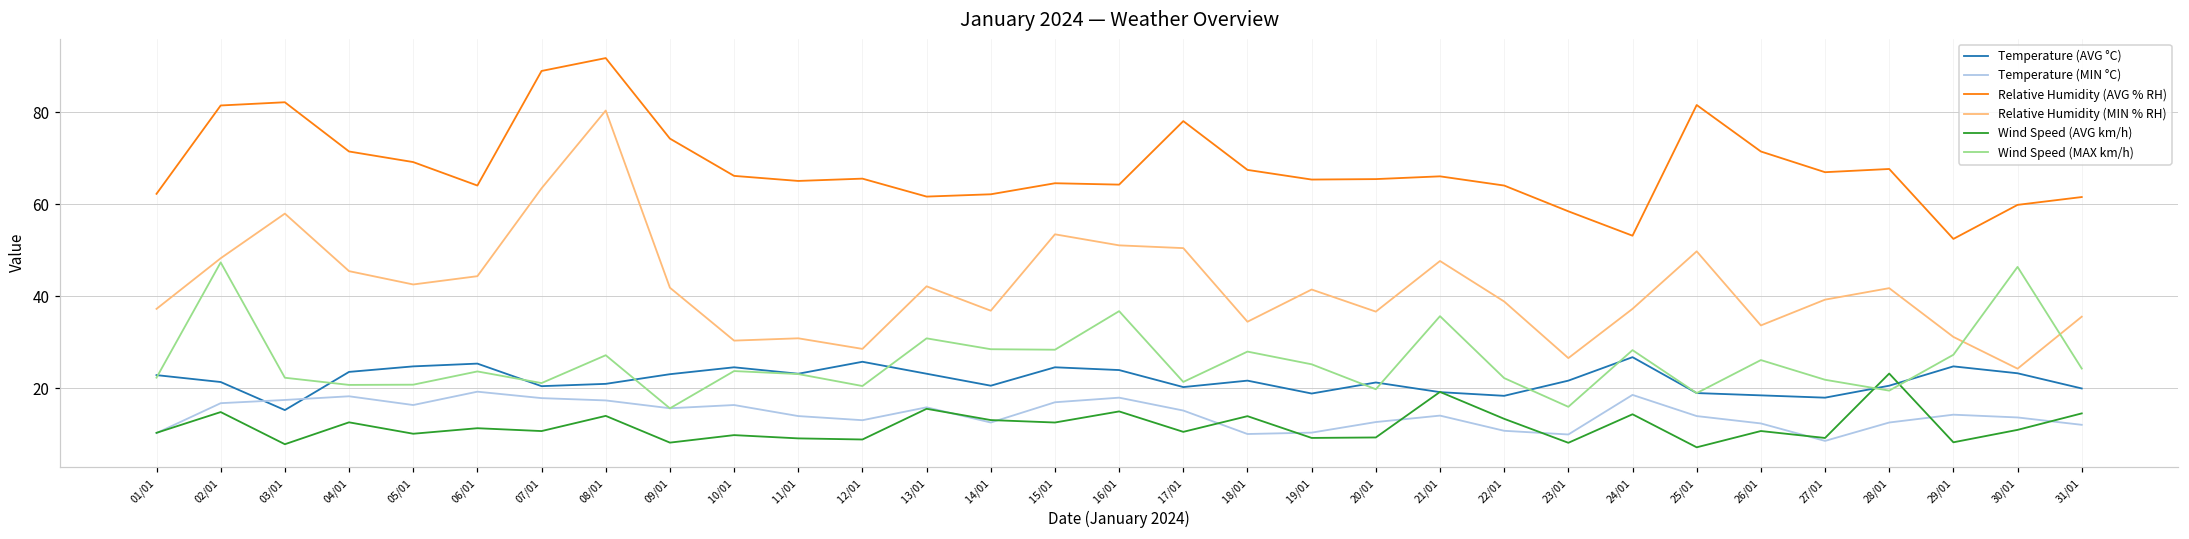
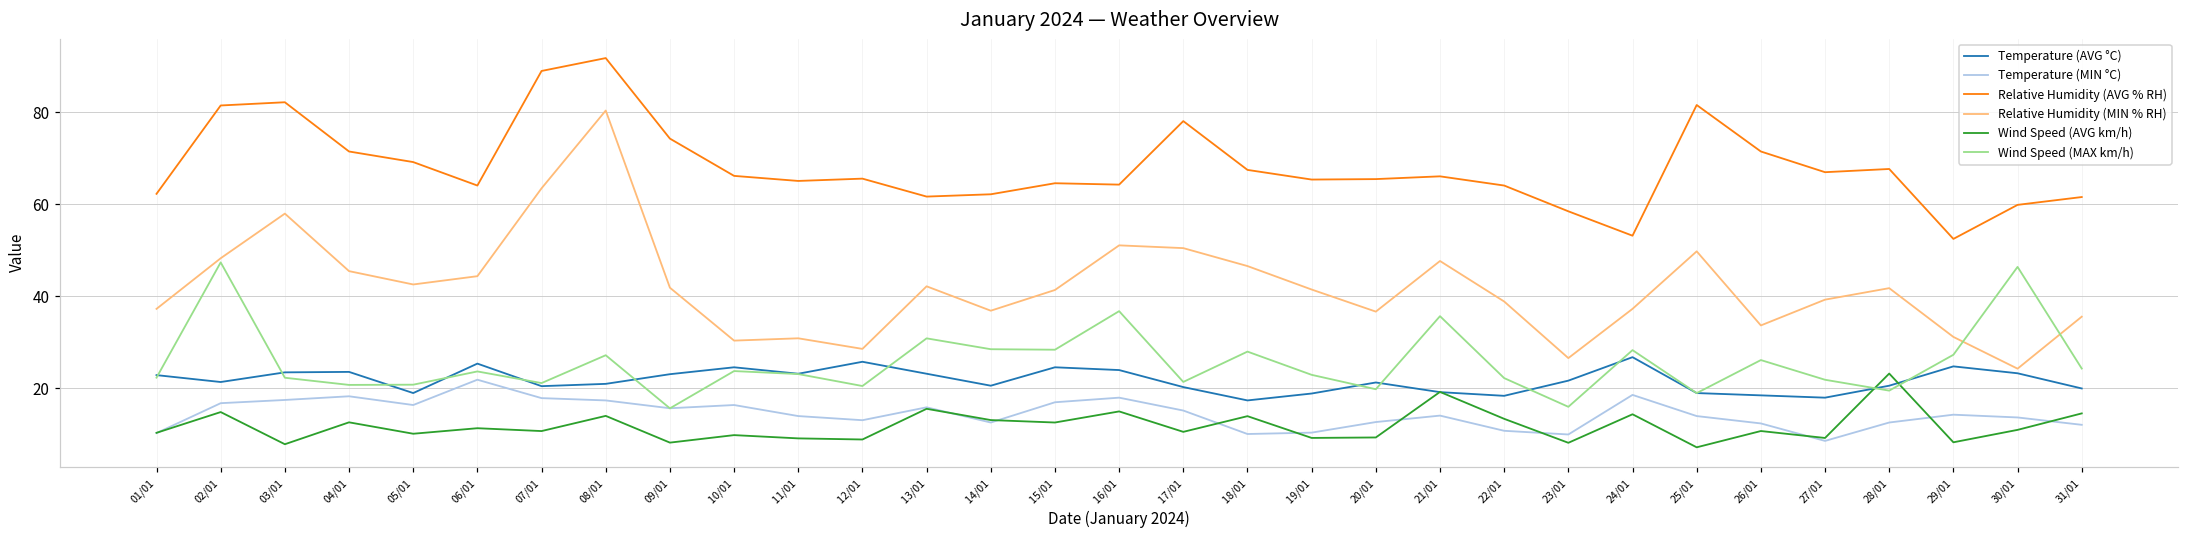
  {
    "Temperature (AVG °C)": {
      "02/01": 21,
-     "03/01": 15,
+     "03/01": 24,
      "04/01": 24,
-     "05/01": 25,
+     "05/01": 19,
      "06/01": 25,
      "07/01": 21,
      "08/01": 21,
      "09/01": 23,
      "10/01": 25,
      "12/01": 26,
      "13/01": 23,
      "14/01": 21,
      "15/01": 25,
      "16/01": 24,
      "17/01": 20,
-     "18/01": 22,
+     "18/01": 17,
      "19/01": 19,
      "20/01": 21,
      "22/01": 18,
      "23/01": 22,
      "24/01": 27,
      "26/01": 19,
      "27/01": 18,
      "28/01": 21,
      "29/01": 25,
      "30/01": 23,
      "31/01": 20
    },
    "Temperature (MIN °C)": {
      "02/01": 17,
      "03/01": 18,
      "04/01": 18,
      "05/01": 16,
-     "06/01": 19,
+     "06/01": 22,
      "07/01": 18,
      "08/01": 17,
      "10/01": 16,
      "11/01": 14,
      "12/01": 13,
      "15/01": 17,
      "16/01": 18,
      "17/01": 15,
      "18/01": 10,
      "19/01": 10,
      "20/01": 13,
      "21/01": 14,
      "22/01": 11,
      "23/01": 10,
      "24/01": 19,
      "25/01": 14,
      "26/01": 12,
      "27/01": 9,
      "28/01": 13,
      "29/01": 14,
      "30/01": 14,
      "31/01": 12
    },
    "Relative Humidity (AVG % RH)": {
      "01/01": 62,
      "02/01": 82,
      "03/01": 82,
      "04/01": 72,
      "05/01": 69,
      "06/01": 64,
      "07/01": 89,
      "08/01": 92,
      "09/01": 74,
      "10/01": 66,
      "11/01": 65,
      "12/01": 66,
      "13/01": 62,
      "14/01": 62,
      "15/01": 65,
      "16/01": 64,
      "17/01": 78,
      "18/01": 68,
      "19/01": 65,
      "20/01": 66,
      "21/01": 66,
      "22/01": 64,
      "23/01": 59,
      "24/01": 53,
      "25/01": 82,
      "26/01": 72,
      "27/01": 67,
      "28/01": 68,
      "29/01": 53,
      "30/01": 60,
      "31/01": 62
    },
    "Relative Humidity (MIN % RH)": {
      "01/01": 37,
      "02/01": 48,
      "03/01": 58,
      "04/01": 46,
      "05/01": 43,
      "06/01": 44,
      "07/01": 64,
      "08/01": 80,
      "09/01": 42,
      "10/01": 30,
      "11/01": 31,
      "12/01": 29,
      "13/01": 42,
      "14/01": 37,
-     "15/01": 54,
+     "15/01": 41,
      "16/01": 51,
      "17/01": 51,
-     "18/01": 35,
+     "18/01": 47,
      "19/01": 42,
      "20/01": 37,
      "21/01": 48,
      "22/01": 39,
      "23/01": 27,
      "24/01": 37,
      "25/01": 50,
      "26/01": 34,
      "27/01": 39,
      "28/01": 42,
      "29/01": 31,
      "30/01": 24,
      "31/01": 36
    },
    "Wind Speed (AVG km/h)": {
      "02/01": 15,
      "03/01": 8,
      "04/01": 13,
      "05/01": 10,
      "06/01": 11,
      "07/01": 11,
      "08/01": 14,
      "09/01": 8,
      "10/01": 10,
      "11/01": 9,
      "12/01": 9,
      "15/01": 13,
      "16/01": 15,
      "17/01": 11,
      "18/01": 14,
      "19/01": 9,
      "20/01": 9,
      "22/01": 13,
      "23/01": 8,
      "24/01": 14,
      "25/01": 7,
      "26/01": 11,
      "27/01": 9,
      "28/01": 23,
      "29/01": 8,
      "30/01": 11,
      "31/01": 15
    },
    "Wind Speed (MAX km/h)": {
      "02/01": 47,
      "03/01": 22,
      "04/01": 21,
      "05/01": 21,
      "06/01": 24,
      "07/01": 21,
      "08/01": 27,
      "10/01": 24,
      "12/01": 21,
      "13/01": 31,
      "14/01": 29,
      "15/01": 28,
      "16/01": 37,
      "17/01": 21,
      "18/01": 28,
-     "19/01": 25,
+     "19/01": 23,
      "20/01": 20,
      "21/01": 36,
      "22/01": 22,
      "23/01": 16,
      "24/01": 28,
      "26/01": 26,
      "27/01": 22,
      "28/01": 20,
      "29/01": 27,
      "30/01": 46,
      "31/01": 24
    }
  }
